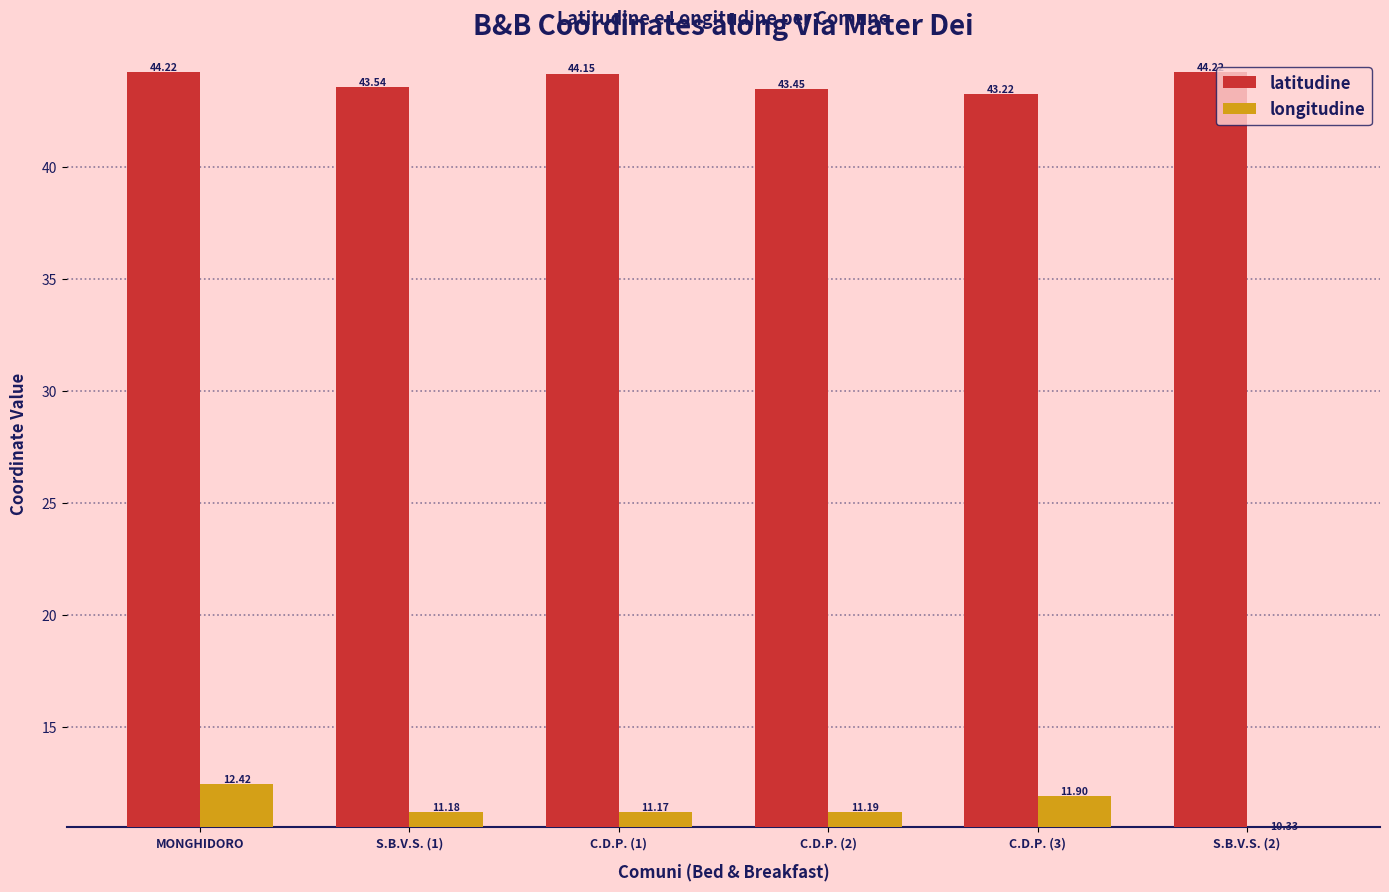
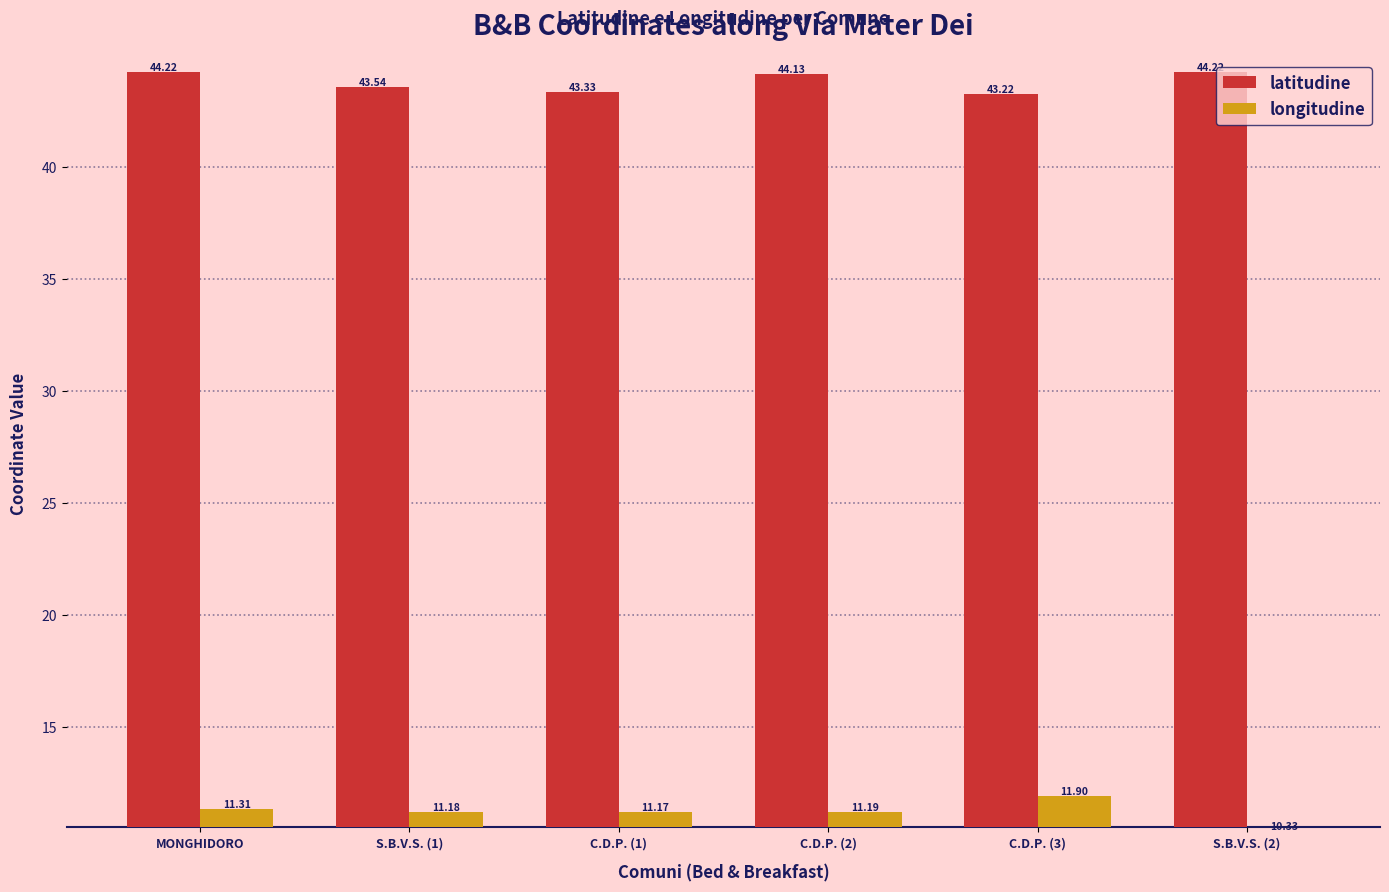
  {
    "latitudine": {
      "MONGHIDORO": 44.22,
      "S.B.V.S. (1)": 43.54,
-     "C.D.P. (1)": 44.15,
-     "C.D.P. (2)": 43.45,
+     "C.D.P. (1)": 43.33,
+     "C.D.P. (2)": 44.13,
      "C.D.P. (3)": 43.22
    },
    "longitudine": {
-     "MONGHIDORO": 12.42,
+     "MONGHIDORO": 11.31,
      "S.B.V.S. (1)": 11.18,
      "C.D.P. (1)": 11.17,
      "C.D.P. (2)": 11.19,
      "C.D.P. (3)": 11.90
    }
  }
